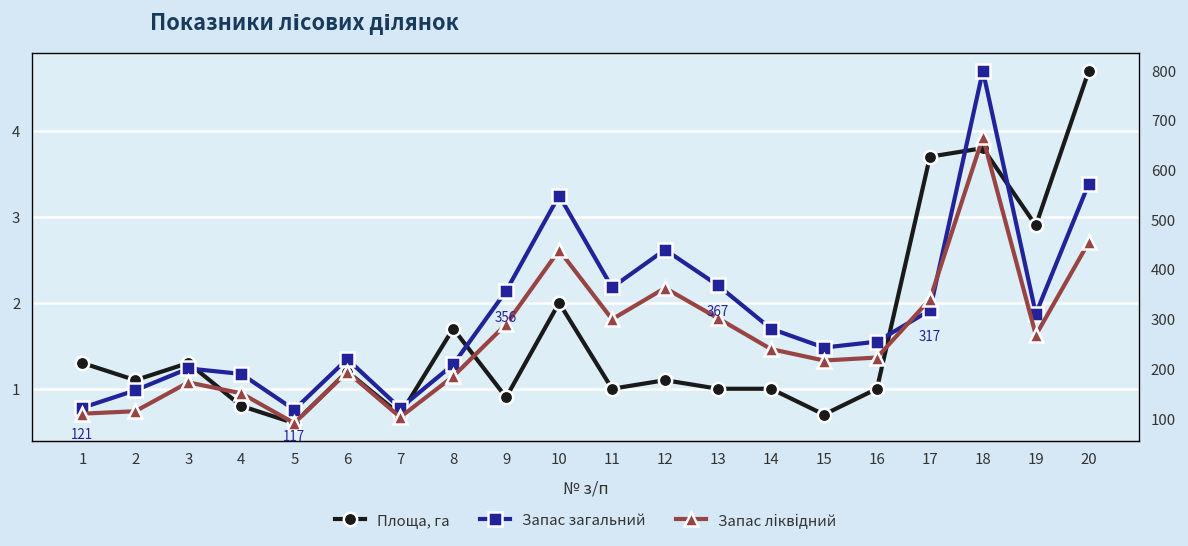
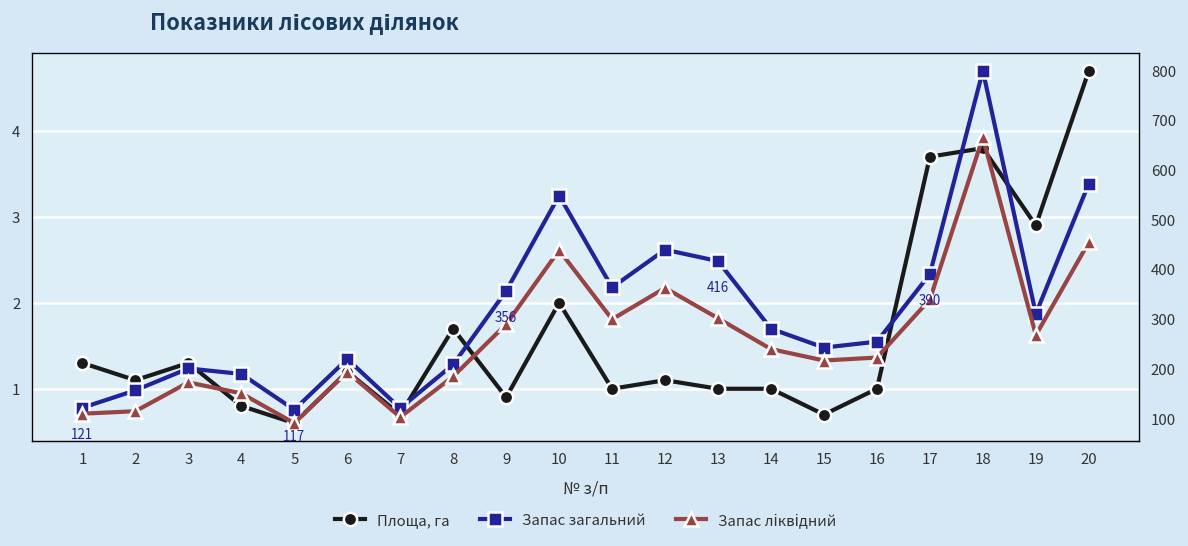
  {
    "Запас загальний": {
      "1": 121,
      "5": 117,
-     "13": 367,
-     "17": 317
+     "13": 416,
+     "17": 390
    }
  }
